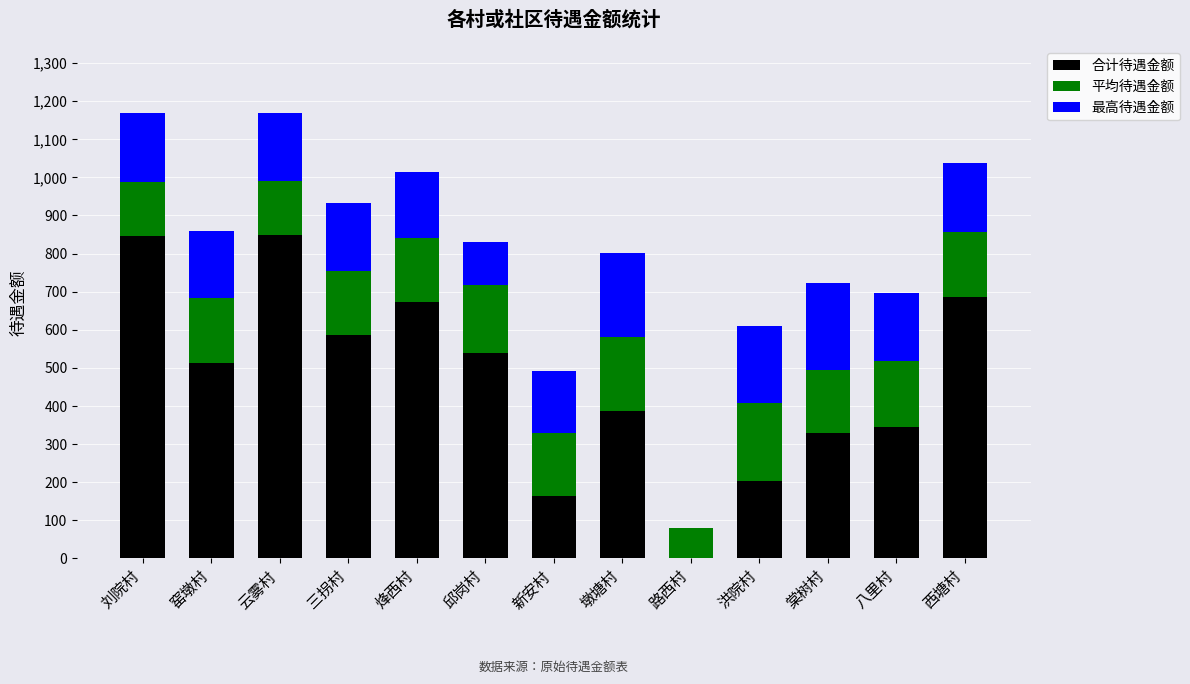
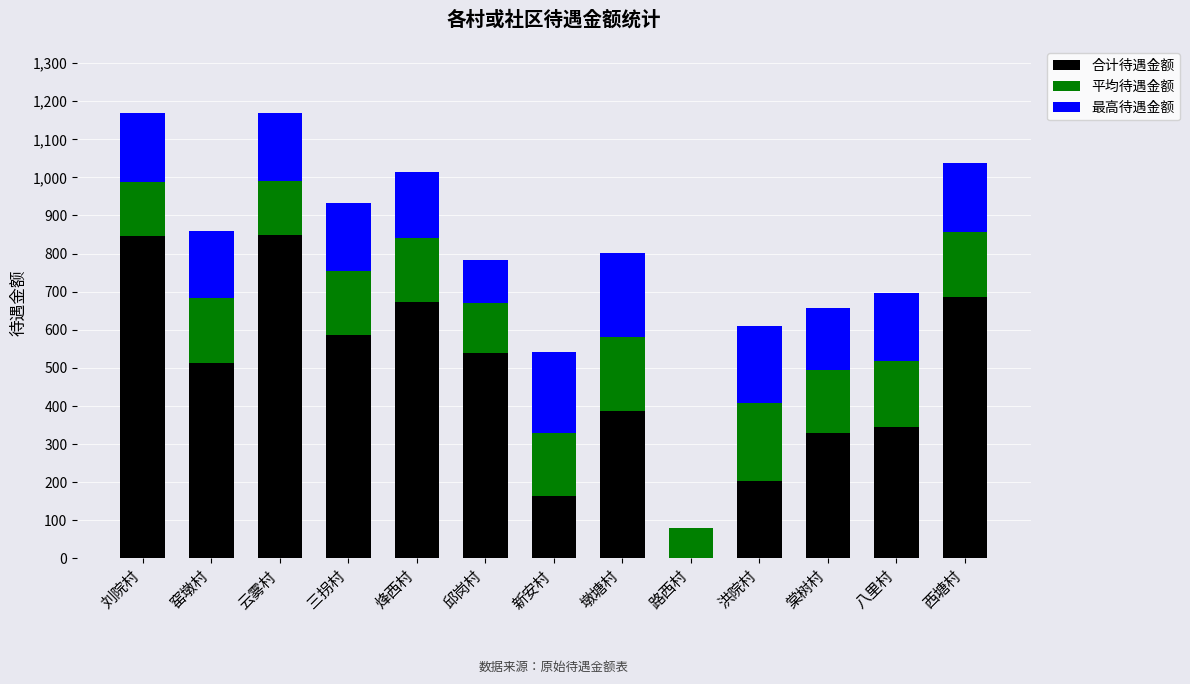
  {
    "合计待遇金额": {
      "刘院村": 850,
      "窑墩村": 510,
      "云雾村": 850,
      "三拐村": 590,
      "烽西村": 670,
      "邱岗村": 540,
      "新安村": 160,
      "墩塘村": 390,
      "洪院村": 200,
      "棠树村": 330,
      "八里村": 350,
      "西塘村": 690
    },
    "平均待遇金额": {
      "刘院村": 140,
      "窑墩村": 170,
      "云雾村": 140,
      "三拐村": 170,
      "烽西村": 170,
-     "邱岗村": 180,
+     "邱岗村": 130,
      "新安村": 160,
      "墩塘村": 190,
      "路西村": 80,
      "洪院村": 200,
      "棠树村": 160,
      "八里村": 170,
      "西塘村": 170
    },
    "最高待遇金额": {
      "刘院村": 180,
      "窑墩村": 180,
      "云雾村": 180,
      "三拐村": 180,
      "烽西村": 180,
      "邱岗村": 110,
-     "新安村": 160,
+     "新安村": 210,
      "墩塘村": 220,
      "洪院村": 200,
-     "棠树村": 230,
+     "棠树村": 170,
      "八里村": 180,
      "西塘村": 180
    }
  }
